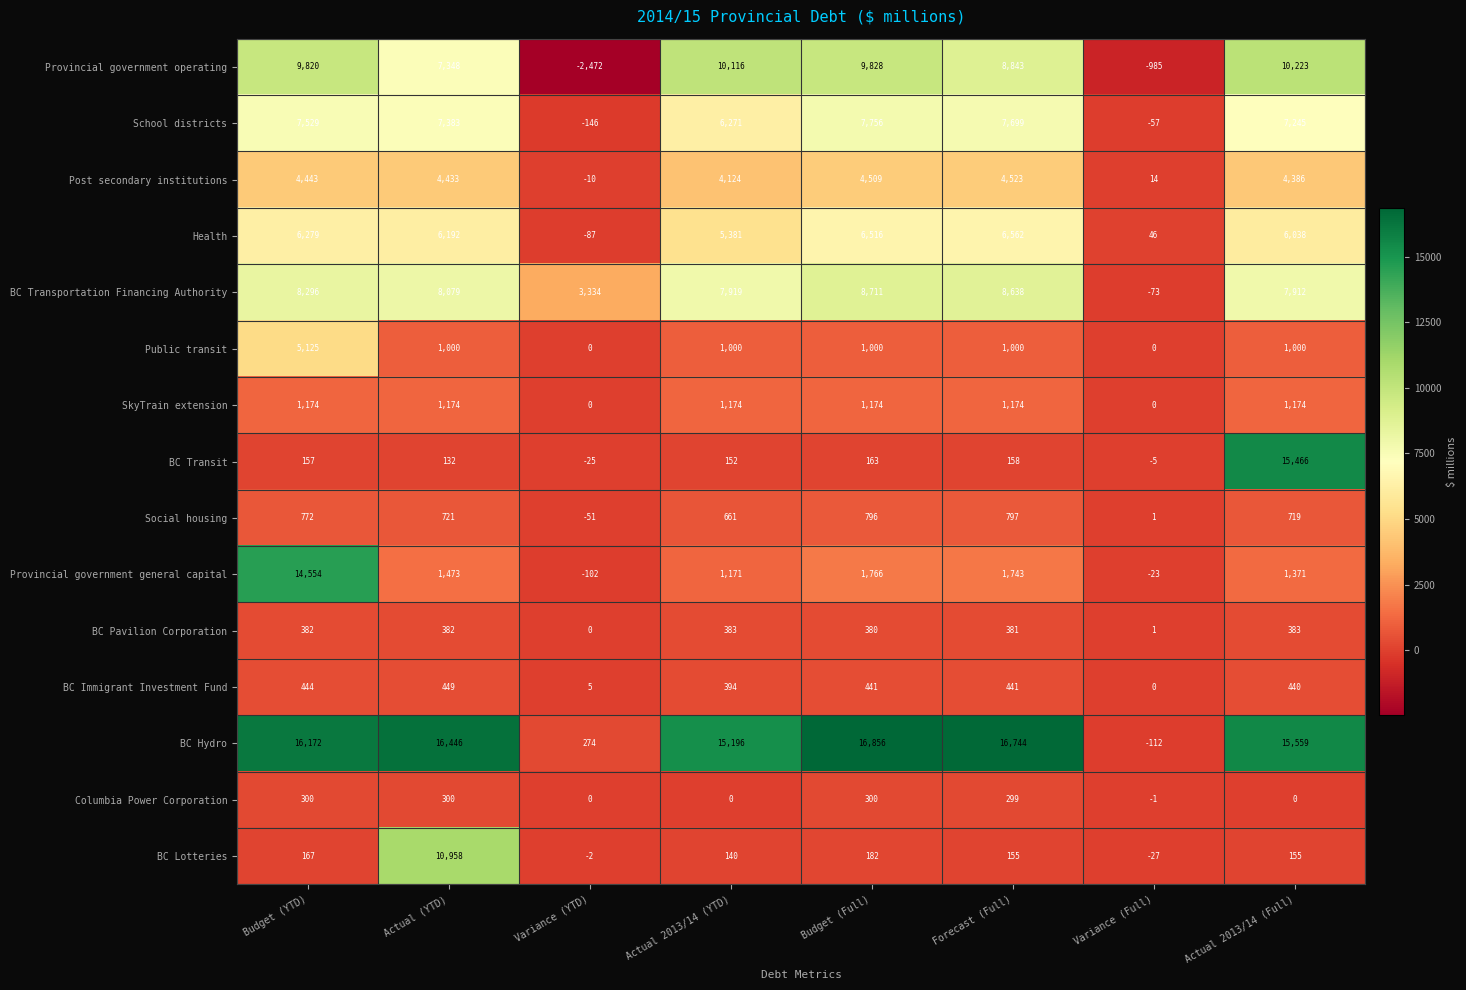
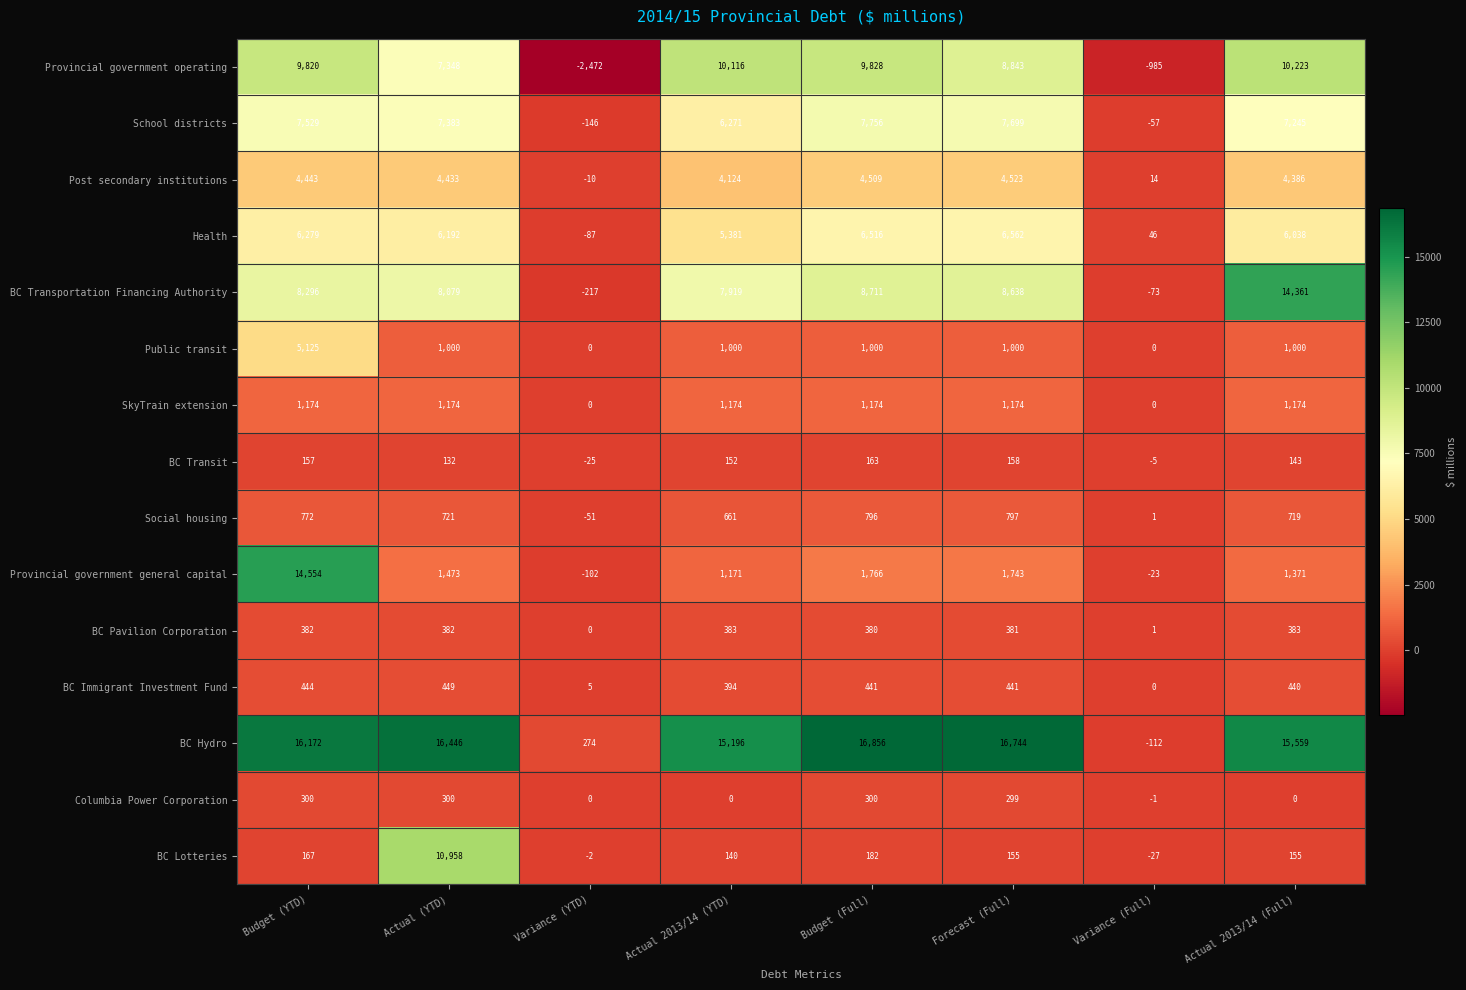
  {
    "Provincial government operating": {
      "Budget (YTD)": "9,820",
      "Actual (YTD)": "7,348",
      "Variance (YTD)": "-2,472",
      "Actual 2013/14 (YTD)": "10,116",
      "Budget (Full)": "9,828",
      "Forecast (Full)": "8,843",
      "Variance (Full)": "-985",
      "Actual 2013/14 (Full)": "10,223"
    },
    "School districts": {
      "Budget (YTD)": "7,529",
      "Actual (YTD)": "7,383",
      "Variance (YTD)": "-146",
      "Actual 2013/14 (YTD)": "6,271",
      "Budget (Full)": "7,756",
      "Forecast (Full)": "7,699",
      "Variance (Full)": "-57",
      "Actual 2013/14 (Full)": "7,245"
    },
    "Post secondary institutions": {
      "Budget (YTD)": "4,443",
      "Actual (YTD)": "4,433",
      "Variance (YTD)": "-10",
      "Actual 2013/14 (YTD)": "4,124",
      "Budget (Full)": "4,509",
      "Forecast (Full)": "4,523",
      "Variance (Full)": "14",
      "Actual 2013/14 (Full)": "4,386"
    },
    "Health": {
      "Budget (YTD)": "6,279",
      "Actual (YTD)": "6,192",
      "Variance (YTD)": "-87",
      "Actual 2013/14 (YTD)": "5,381",
      "Budget (Full)": "6,516",
      "Forecast (Full)": "6,562",
      "Variance (Full)": "46",
      "Actual 2013/14 (Full)": "6,038"
    },
    "BC Transportation Financing Authority": {
      "Budget (YTD)": "8,296",
      "Actual (YTD)": "8,079",
-     "Variance (YTD)": "3,334",
+     "Variance (YTD)": "-217",
      "Actual 2013/14 (YTD)": "7,919",
      "Budget (Full)": "8,711",
      "Forecast (Full)": "8,638",
      "Variance (Full)": "-73",
-     "Actual 2013/14 (Full)": "7,912"
+     "Actual 2013/14 (Full)": "14,361"
    },
    "Public transit": {
      "Budget (YTD)": "5,125",
      "Actual (YTD)": "1,000",
      "Variance (YTD)": "0",
      "Actual 2013/14 (YTD)": "1,000",
      "Budget (Full)": "1,000",
      "Forecast (Full)": "1,000",
      "Variance (Full)": "0",
      "Actual 2013/14 (Full)": "1,000"
    },
    "SkyTrain extension": {
      "Budget (YTD)": "1,174",
      "Actual (YTD)": "1,174",
      "Variance (YTD)": "0",
      "Actual 2013/14 (YTD)": "1,174",
      "Budget (Full)": "1,174",
      "Forecast (Full)": "1,174",
      "Variance (Full)": "0",
      "Actual 2013/14 (Full)": "1,174"
    },
    "BC Transit": {
      "Budget (YTD)": "157",
      "Actual (YTD)": "132",
      "Variance (YTD)": "-25",
      "Actual 2013/14 (YTD)": "152",
      "Budget (Full)": "163",
      "Forecast (Full)": "158",
      "Variance (Full)": "-5",
-     "Actual 2013/14 (Full)": "15,466"
+     "Actual 2013/14 (Full)": "143"
    },
    "Social housing": {
      "Budget (YTD)": "772",
      "Actual (YTD)": "721",
      "Variance (YTD)": "-51",
      "Actual 2013/14 (YTD)": "661",
      "Budget (Full)": "796",
      "Forecast (Full)": "797",
      "Variance (Full)": "1",
      "Actual 2013/14 (Full)": "719"
    },
    "Provincial government general capital": {
      "Budget (YTD)": "14,554",
      "Actual (YTD)": "1,473",
      "Variance (YTD)": "-102",
      "Actual 2013/14 (YTD)": "1,171",
      "Budget (Full)": "1,766",
      "Forecast (Full)": "1,743",
      "Variance (Full)": "-23",
      "Actual 2013/14 (Full)": "1,371"
    },
    "BC Pavilion Corporation": {
      "Budget (YTD)": "382",
      "Actual (YTD)": "382",
      "Variance (YTD)": "0",
      "Actual 2013/14 (YTD)": "383",
      "Budget (Full)": "380",
      "Forecast (Full)": "381",
      "Variance (Full)": "1",
      "Actual 2013/14 (Full)": "383"
    },
    "BC Immigrant Investment Fund": {
      "Budget (YTD)": "444",
      "Actual (YTD)": "449",
      "Variance (YTD)": "5",
      "Actual 2013/14 (YTD)": "394",
      "Budget (Full)": "441",
      "Forecast (Full)": "441",
      "Variance (Full)": "0",
      "Actual 2013/14 (Full)": "440"
    },
    "BC Hydro": {
      "Budget (YTD)": "16,172",
      "Actual (YTD)": "16,446",
      "Variance (YTD)": "274",
      "Actual 2013/14 (YTD)": "15,196",
      "Budget (Full)": "16,856",
      "Forecast (Full)": "16,744",
      "Variance (Full)": "-112",
      "Actual 2013/14 (Full)": "15,559"
    },
    "Columbia Power Corporation": {
      "Budget (YTD)": "300",
      "Actual (YTD)": "300",
      "Variance (YTD)": "0",
      "Actual 2013/14 (YTD)": "0",
      "Budget (Full)": "300",
      "Forecast (Full)": "299",
      "Variance (Full)": "-1",
      "Actual 2013/14 (Full)": "0"
    },
    "BC Lotteries": {
      "Budget (YTD)": "167",
      "Actual (YTD)": "10,958",
      "Variance (YTD)": "-2",
      "Actual 2013/14 (YTD)": "140",
      "Budget (Full)": "182",
      "Forecast (Full)": "155",
      "Variance (Full)": "-27",
      "Actual 2013/14 (Full)": "155"
    }
  }
